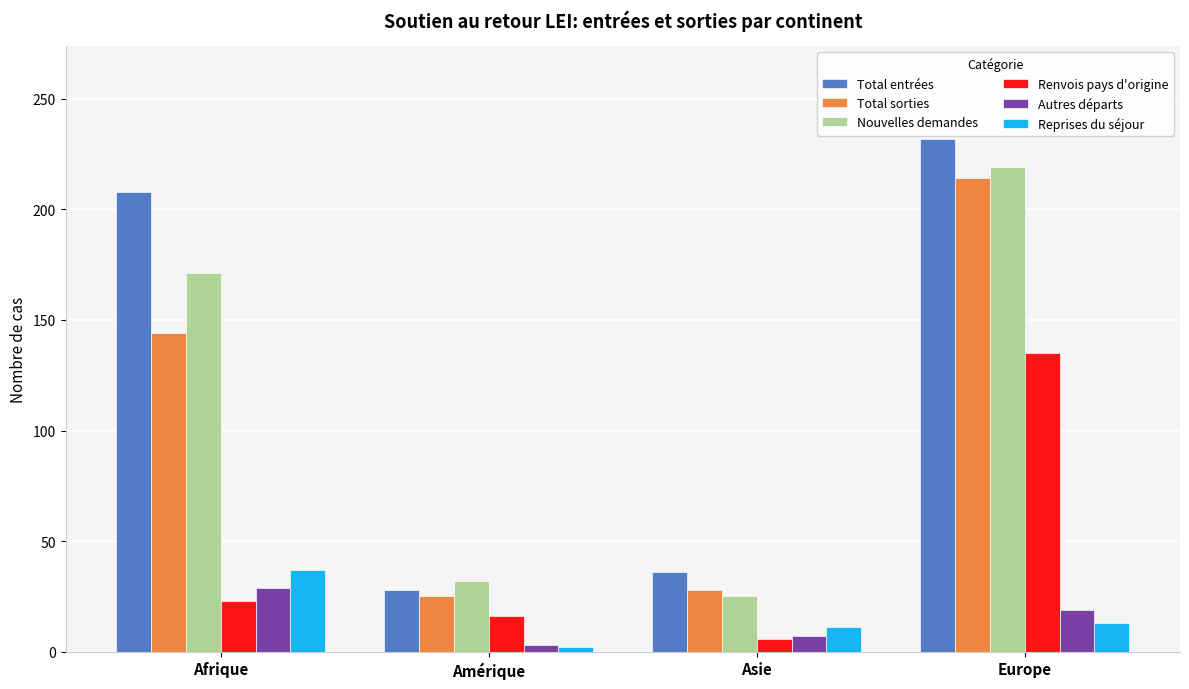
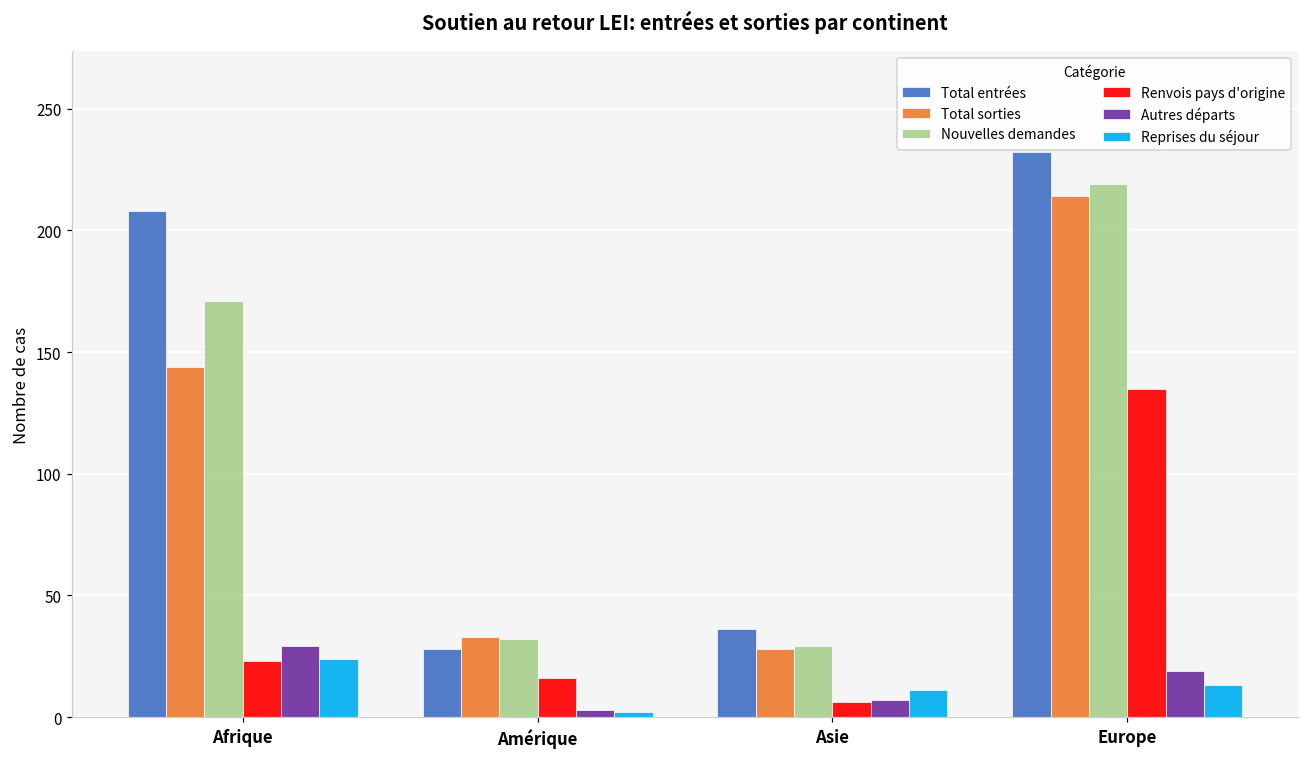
  {
    "Total entrées": {
      "Afrique": 208,
      "Amérique": 28,
      "Asie": 36,
      "Europe": 232
    },
    "Total sorties": {
      "Afrique": 144,
-     "Amérique": 25,
+     "Amérique": 33,
      "Asie": 28,
      "Europe": 214
    },
    "Nouvelles demandes": {
      "Afrique": 171,
      "Amérique": 32,
-     "Asie": 25,
+     "Asie": 29,
      "Europe": 219
    },
    "Renvois pays d'origine": {
      "Afrique": 23,
      "Amérique": 16,
      "Asie": 6,
      "Europe": 135
    },
    "Autres départs": {
      "Afrique": 29,
      "Amérique": 3,
      "Asie": 7,
      "Europe": 19
    },
    "Reprises du séjour": {
-     "Afrique": 37,
+     "Afrique": 24,
      "Amérique": 2,
      "Asie": 11,
      "Europe": 13
    }
  }
